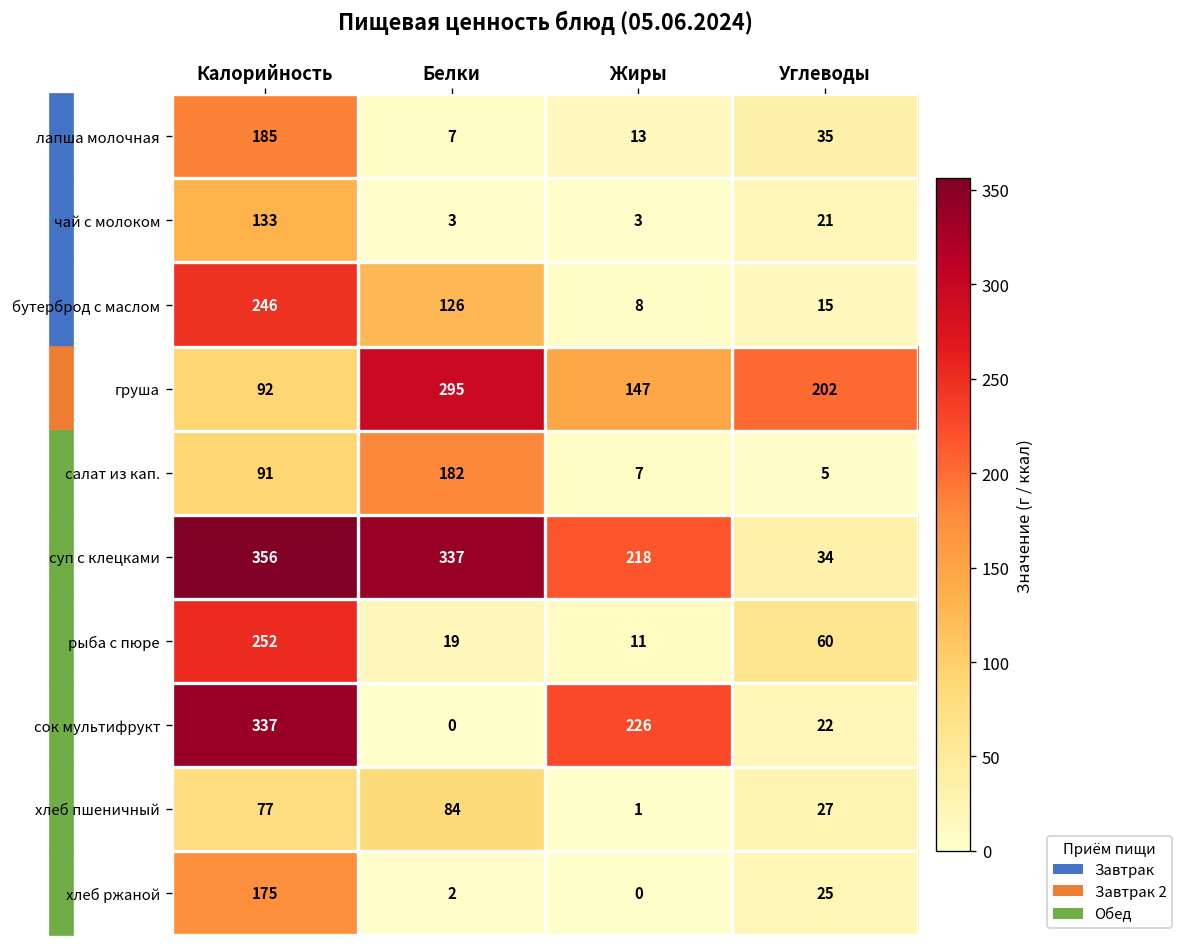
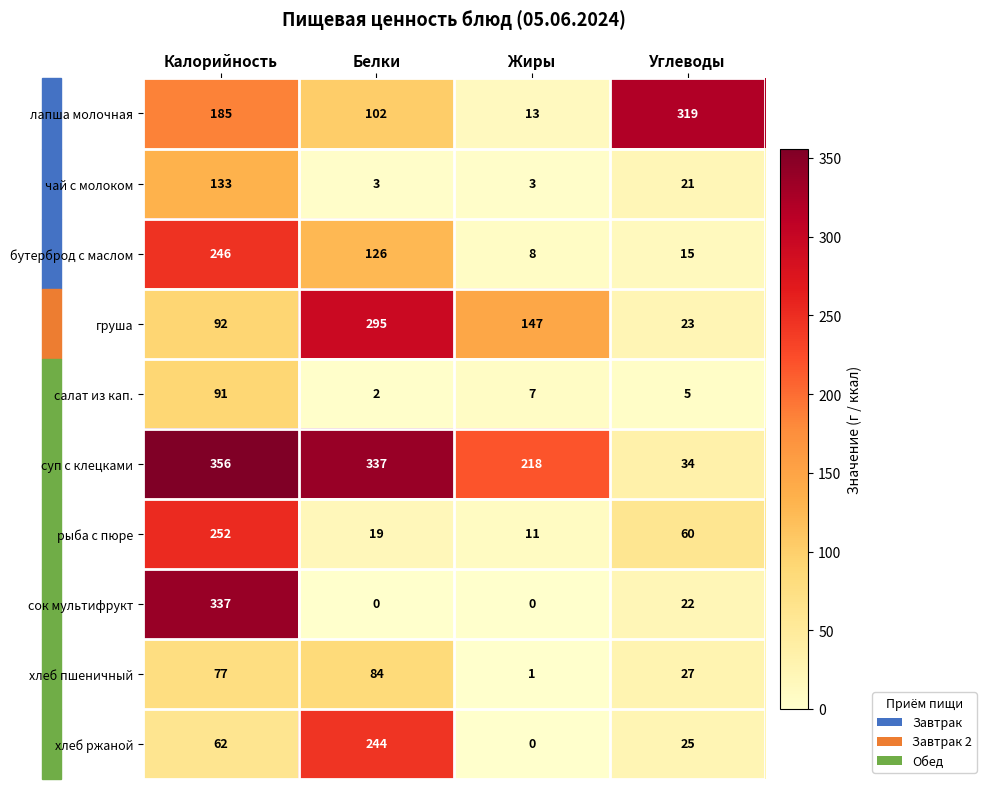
  {
    "лапша молочная": {
      "Калорийность": 185,
-     "Белки": 7,
+     "Белки": 102,
      "Жиры": 13,
-     "Углеводы": 35
+     "Углеводы": 319
    },
    "чай с молоком": {
      "Калорийность": 133,
      "Белки": 3,
      "Жиры": 3,
      "Углеводы": 21
    },
    "бутерброд с маслом": {
      "Калорийность": 246,
      "Белки": 126,
      "Жиры": 8,
      "Углеводы": 15
    },
    "груша": {
      "Калорийность": 92,
      "Белки": 295,
      "Жиры": 147,
-     "Углеводы": 202
+     "Углеводы": 23
    },
    "салат из кап.": {
      "Калорийность": 91,
-     "Белки": 182,
+     "Белки": 2,
      "Жиры": 7,
      "Углеводы": 5
    },
    "суп с клецками": {
      "Калорийность": 356,
      "Белки": 337,
      "Жиры": 218,
      "Углеводы": 34
    },
    "рыба с пюре": {
      "Калорийность": 252,
      "Белки": 19,
      "Жиры": 11,
      "Углеводы": 60
    },
    "сок мультифрукт": {
      "Калорийность": 337,
      "Белки": 0,
-     "Жиры": 226,
+     "Жиры": 0,
      "Углеводы": 22
    },
    "хлеб пшеничный": {
      "Калорийность": 77,
      "Белки": 84,
      "Жиры": 1,
      "Углеводы": 27
    },
    "хлеб ржаной": {
-     "Калорийность": 175,
-     "Белки": 2,
+     "Калорийность": 62,
+     "Белки": 244,
      "Жиры": 0,
      "Углеводы": 25
    }
  }
